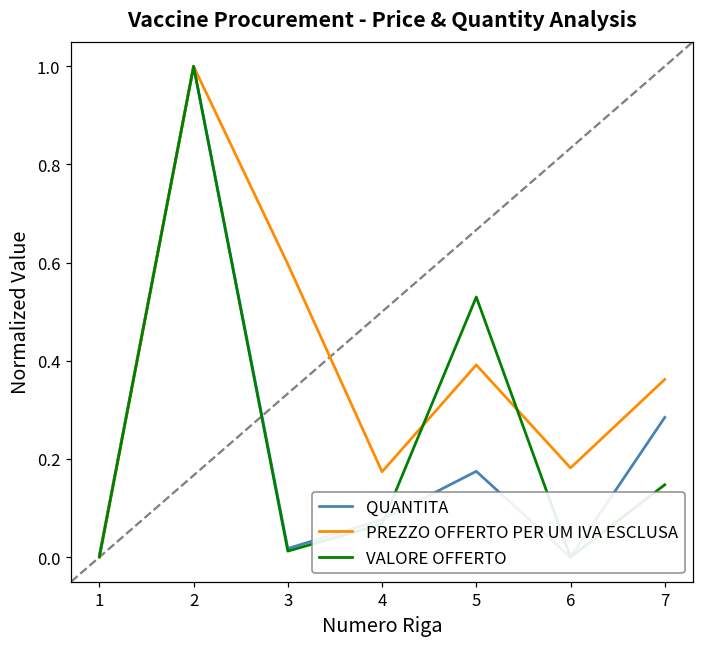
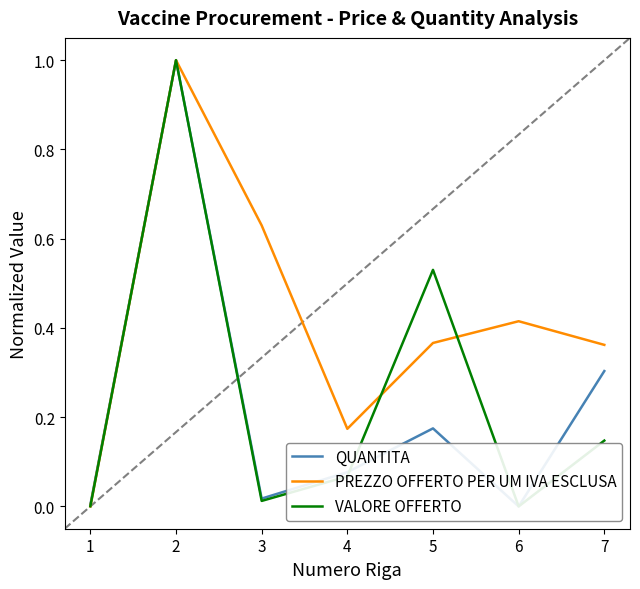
  {
    "QUANTITA": {
      "5": 0.17,
-     "7": 0.28
+     "7": 0.30
    },
    "PREZZO OFFERTO PER UM IVA ESCLUSA": {
-     "3": 0.60,
+     "3": 0.63,
      "4": 0.17,
-     "5": 0.39,
-     "6": 0.18,
+     "5": 0.37,
+     "6": 0.42,
      "7": 0.36
    },
    "VALORE OFFERTO": {
      "5": 0.53,
      "7": 0.15
    }
  }
